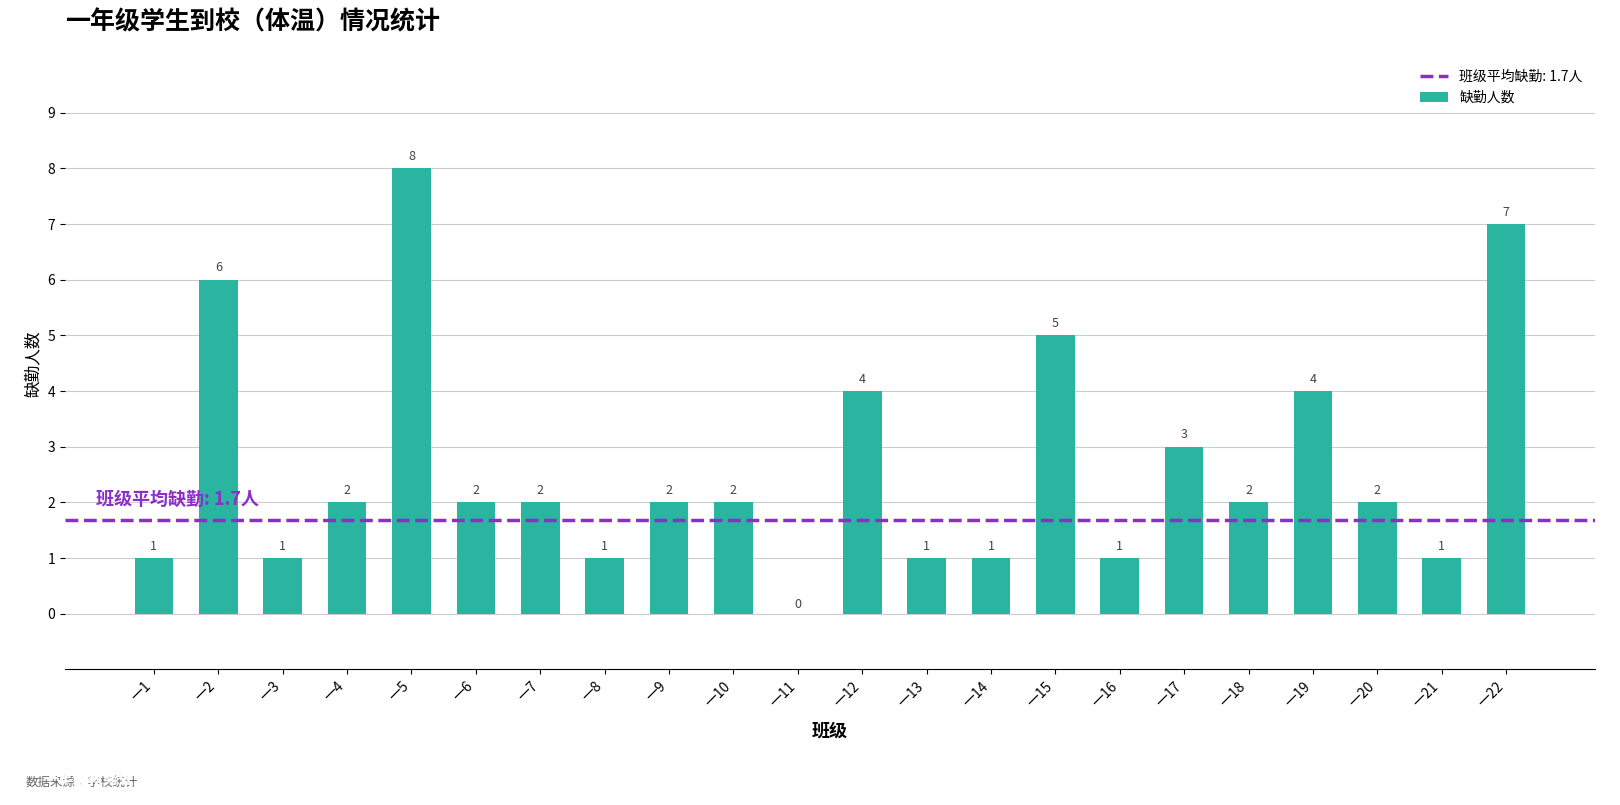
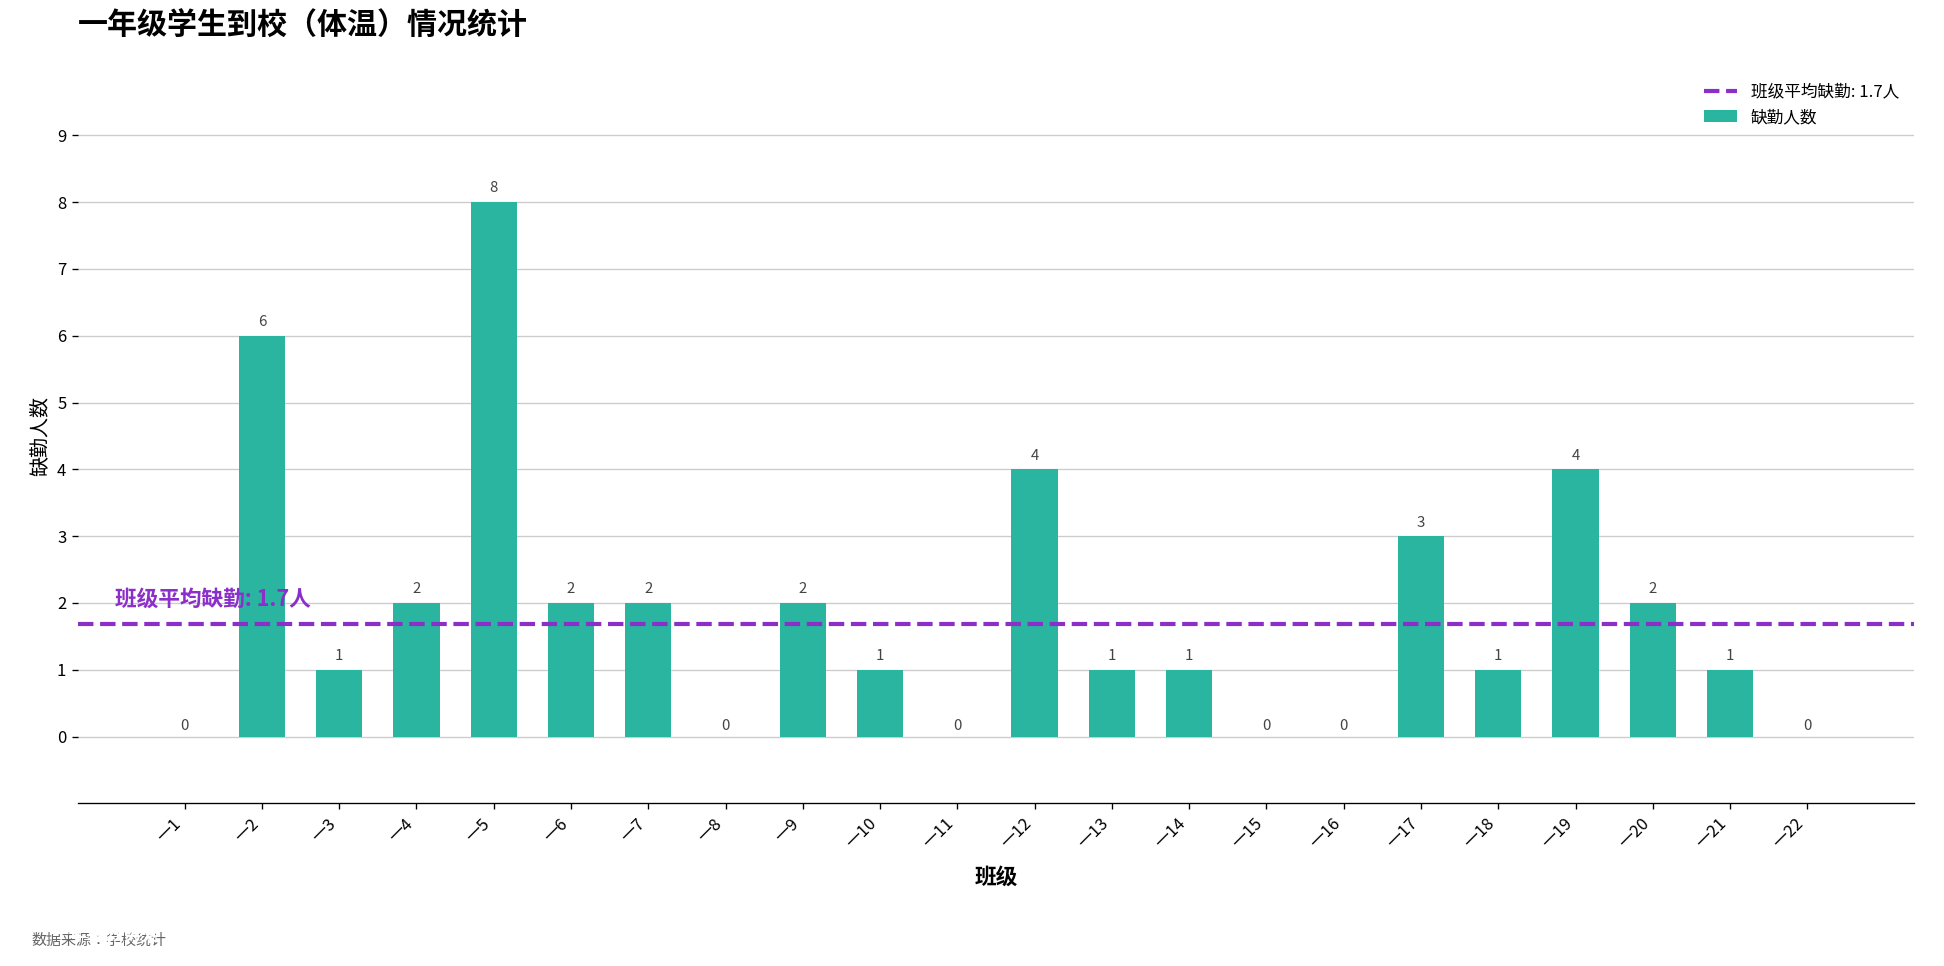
  {
-   "一1": 1,
+   "一1": 0,
    "一2": 6,
    "一3": 1,
    "一4": 2,
    "一5": 8,
    "一6": 2,
    "一7": 2,
-   "一8": 1,
+   "一8": 0,
    "一9": 2,
-   "一10": 2,
+   "一10": 1,
    "一11": 0,
    "一12": 4,
    "一13": 1,
    "一14": 1,
-   "一15": 5,
-   "一16": 1,
+   "一15": 0,
+   "一16": 0,
    "一17": 3,
-   "一18": 2,
+   "一18": 1,
    "一19": 4,
    "一20": 2,
    "一21": 1,
-   "一22": 7
+   "一22": 0
  }
